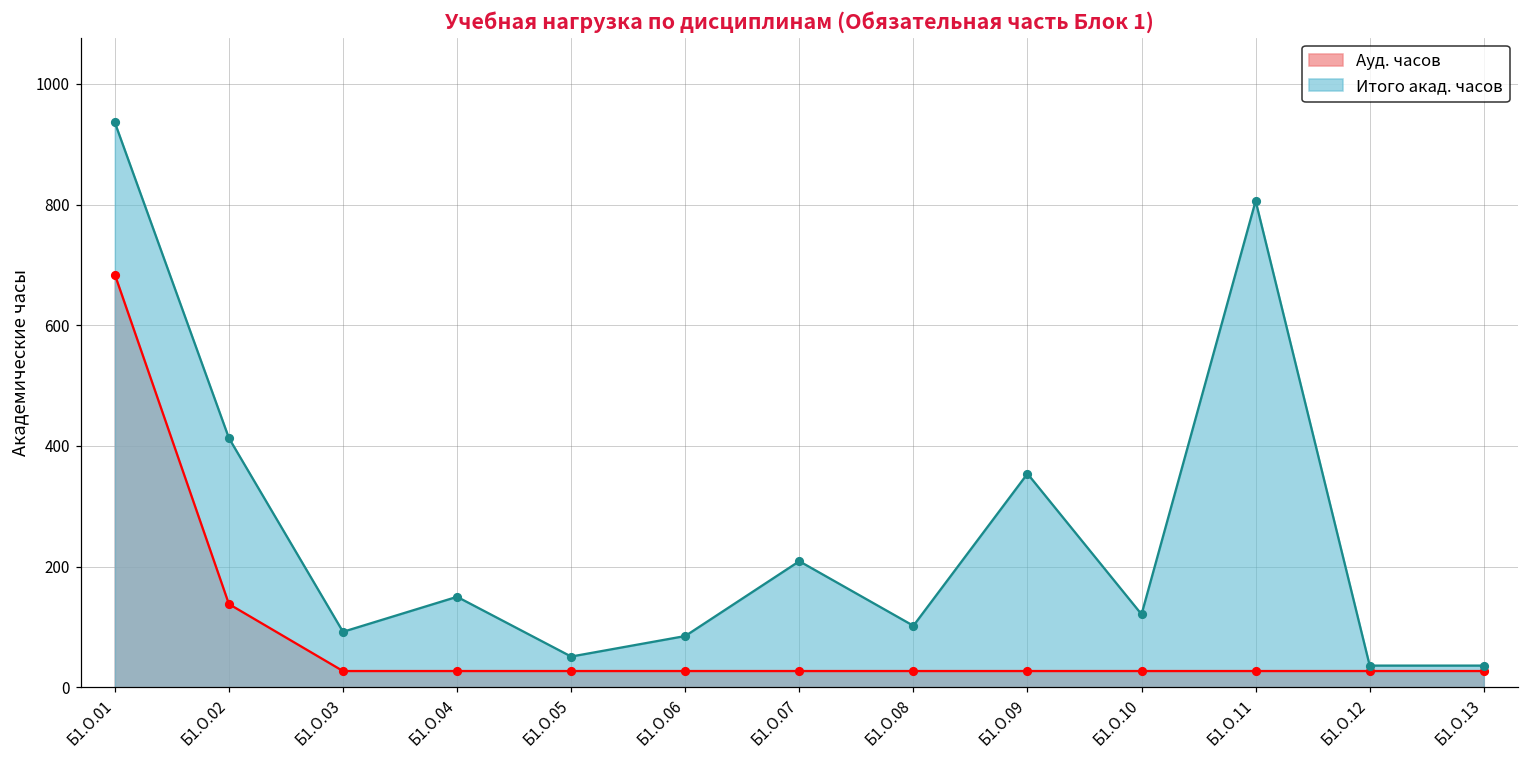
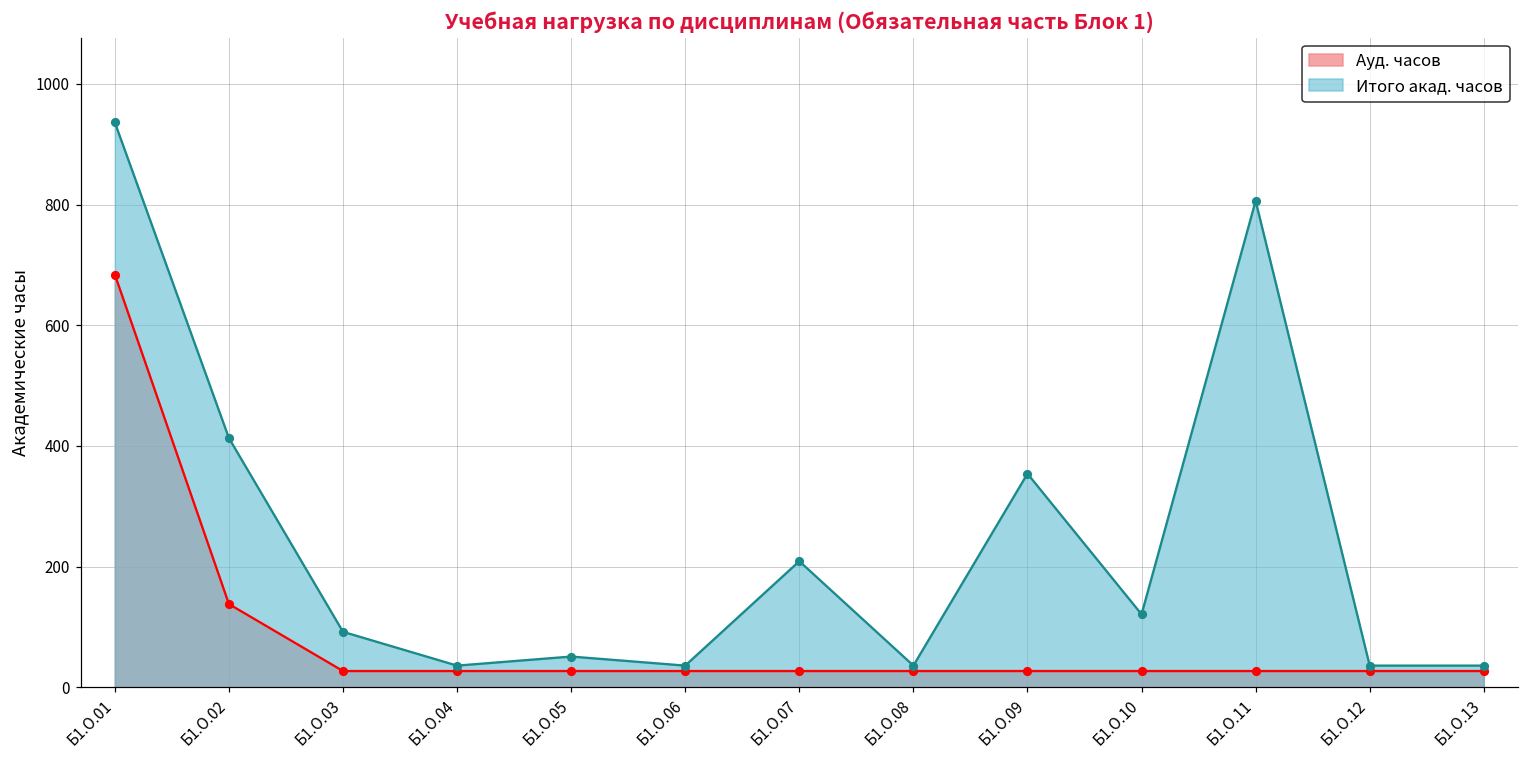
  {
    "Ауд. часов": {
      "Б1.О.01": 680,
      "Б1.О.02": 140,
      "Б1.О.03": 30,
      "Б1.О.04": 30,
      "Б1.О.05": 30,
      "Б1.О.06": 30,
      "Б1.О.07": 30,
      "Б1.О.08": 30,
      "Б1.О.09": 30,
      "Б1.О.10": 30,
      "Б1.О.11": 30,
      "Б1.О.12": 30,
      "Б1.О.13": 30
    },
    "Итого акад. часов": {
      "Б1.О.01": 940,
      "Б1.О.02": 410,
      "Б1.О.03": 90,
-     "Б1.О.04": 150,
+     "Б1.О.04": 40,
      "Б1.О.05": 50,
-     "Б1.О.06": 90,
+     "Б1.О.06": 40,
      "Б1.О.07": 210,
-     "Б1.О.08": 100,
+     "Б1.О.08": 40,
      "Б1.О.09": 350,
      "Б1.О.10": 120,
      "Б1.О.11": 810,
      "Б1.О.12": 40,
      "Б1.О.13": 40
    }
  }
